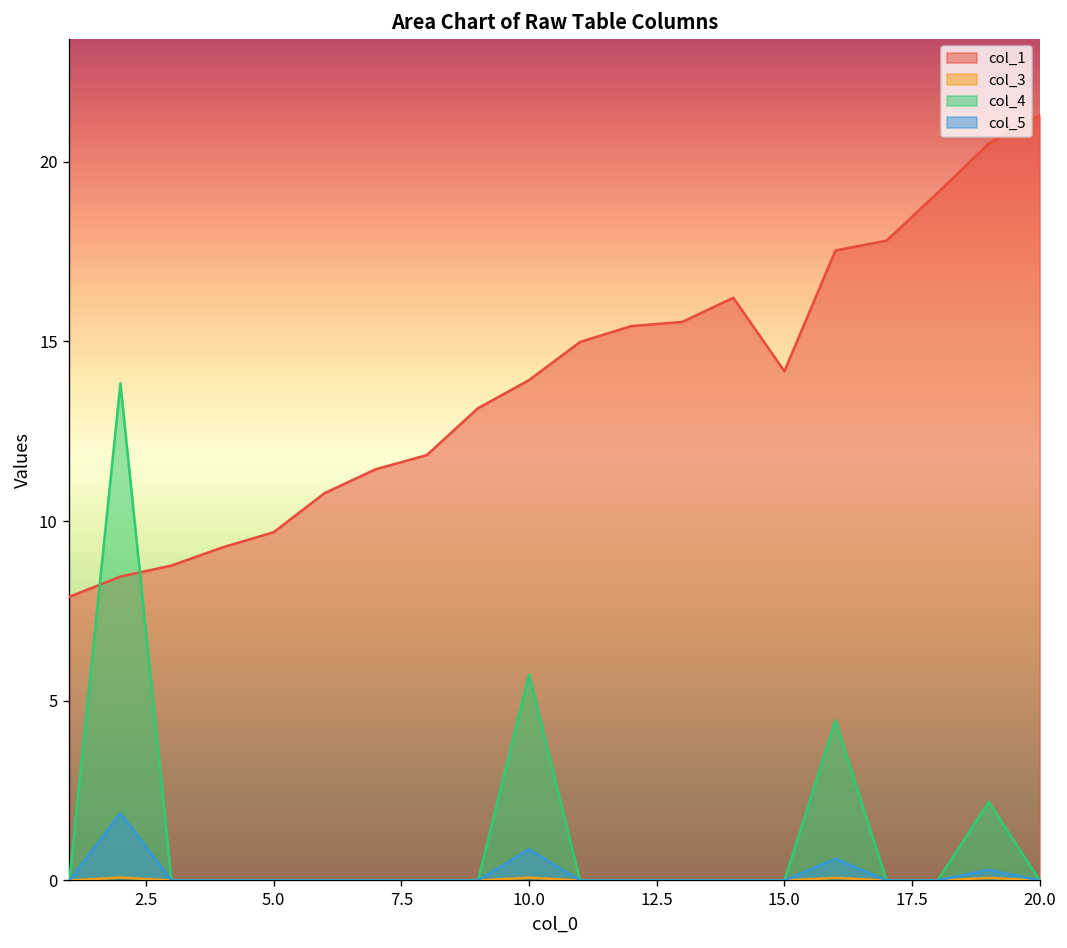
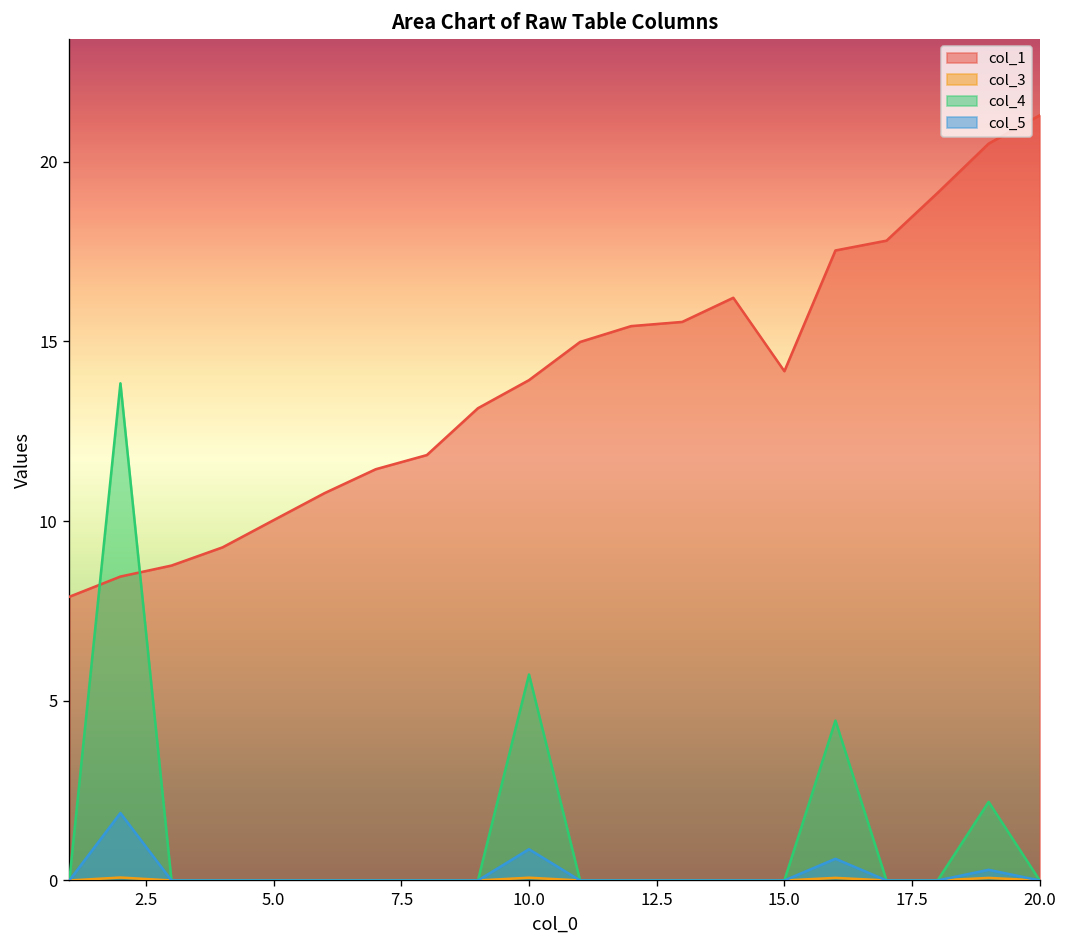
  {
    "col_1": {
-     "5.0": 9.7,
+     "5.0": 10.0,
      "10.0": 13.9,
      "15.0": 14.2,
      "20.0": 21.3
    },
    "col_3": {
      "10.0": 0.1
    },
    "col_4": {
      "10.0": 5.7
    },
    "col_5": {
      "10.0": 0.9
    }
  }
